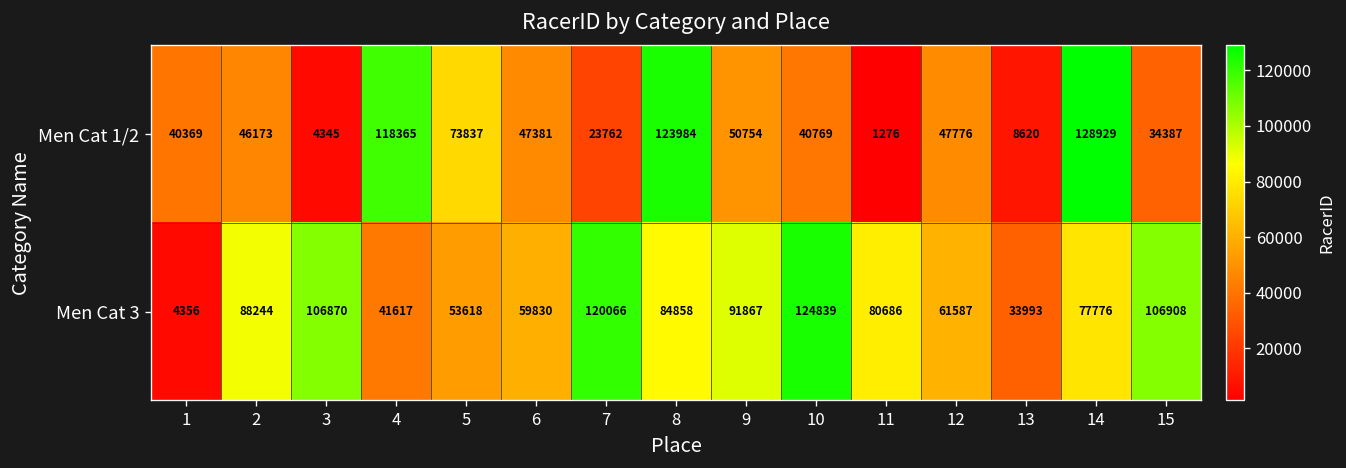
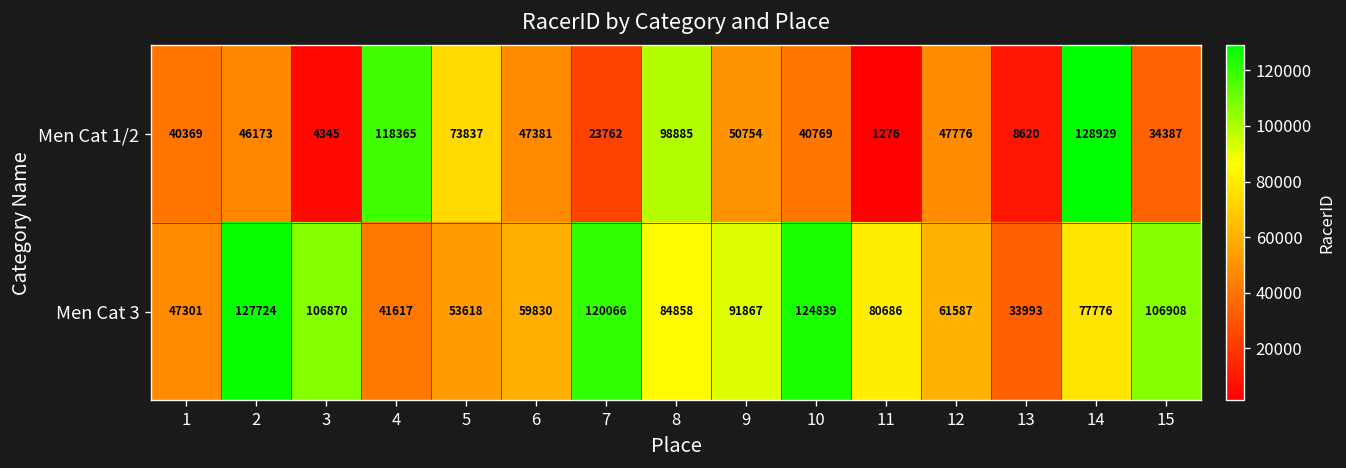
  {
    "Men Cat 1/2": {
      "1": 40369,
      "2": 46173,
      "3": 4345,
      "4": 118365,
      "5": 73837,
      "6": 47381,
      "7": 23762,
-     "8": 123984,
+     "8": 98885,
      "9": 50754,
      "10": 40769,
      "11": 1276,
      "12": 47776,
      "13": 8620,
      "14": 128929,
      "15": 34387
    },
    "Men Cat 3": {
-     "1": 4356,
-     "2": 88244,
+     "1": 47301,
+     "2": 127724,
      "3": 106870,
      "4": 41617,
      "5": 53618,
      "6": 59830,
      "7": 120066,
      "8": 84858,
      "9": 91867,
      "10": 124839,
      "11": 80686,
      "12": 61587,
      "13": 33993,
      "14": 77776,
      "15": 106908
    }
  }
